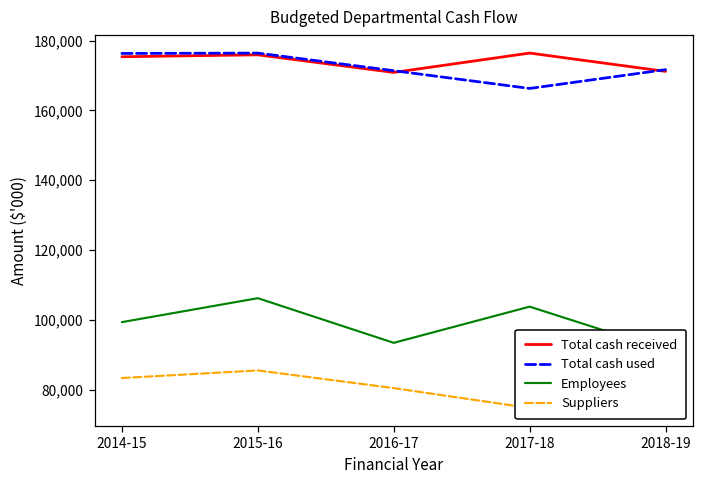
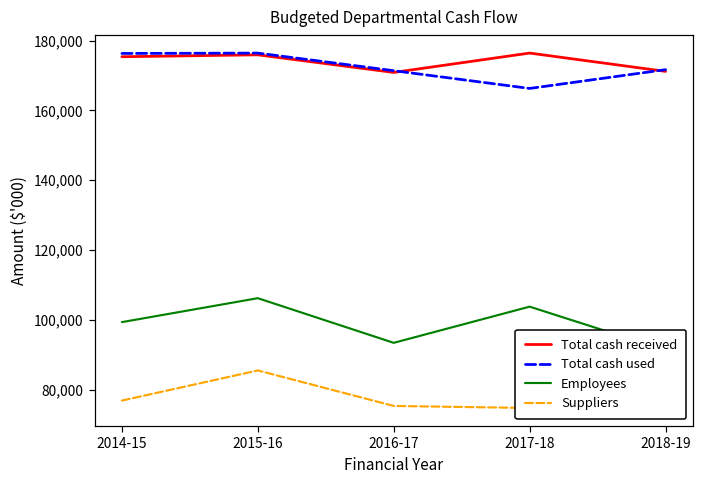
  {
    "Total cash received": {
      "2014-15": "175,000",
      "2017-18": "176,000"
    },
    "Total cash used": {
      "2014-15": "176,000",
      "2017-18": "166,000"
    },
    "Employees": {
      "2014-15": "99,000",
      "2015-16": "106,000",
      "2016-17": "93,000",
      "2017-18": "104,000"
    },
    "Suppliers": {
-     "2014-15": "83,000",
+     "2014-15": "77,000",
      "2015-16": "86,000",
-     "2016-17": "80,000"
+     "2016-17": "75,000"
    }
  }
